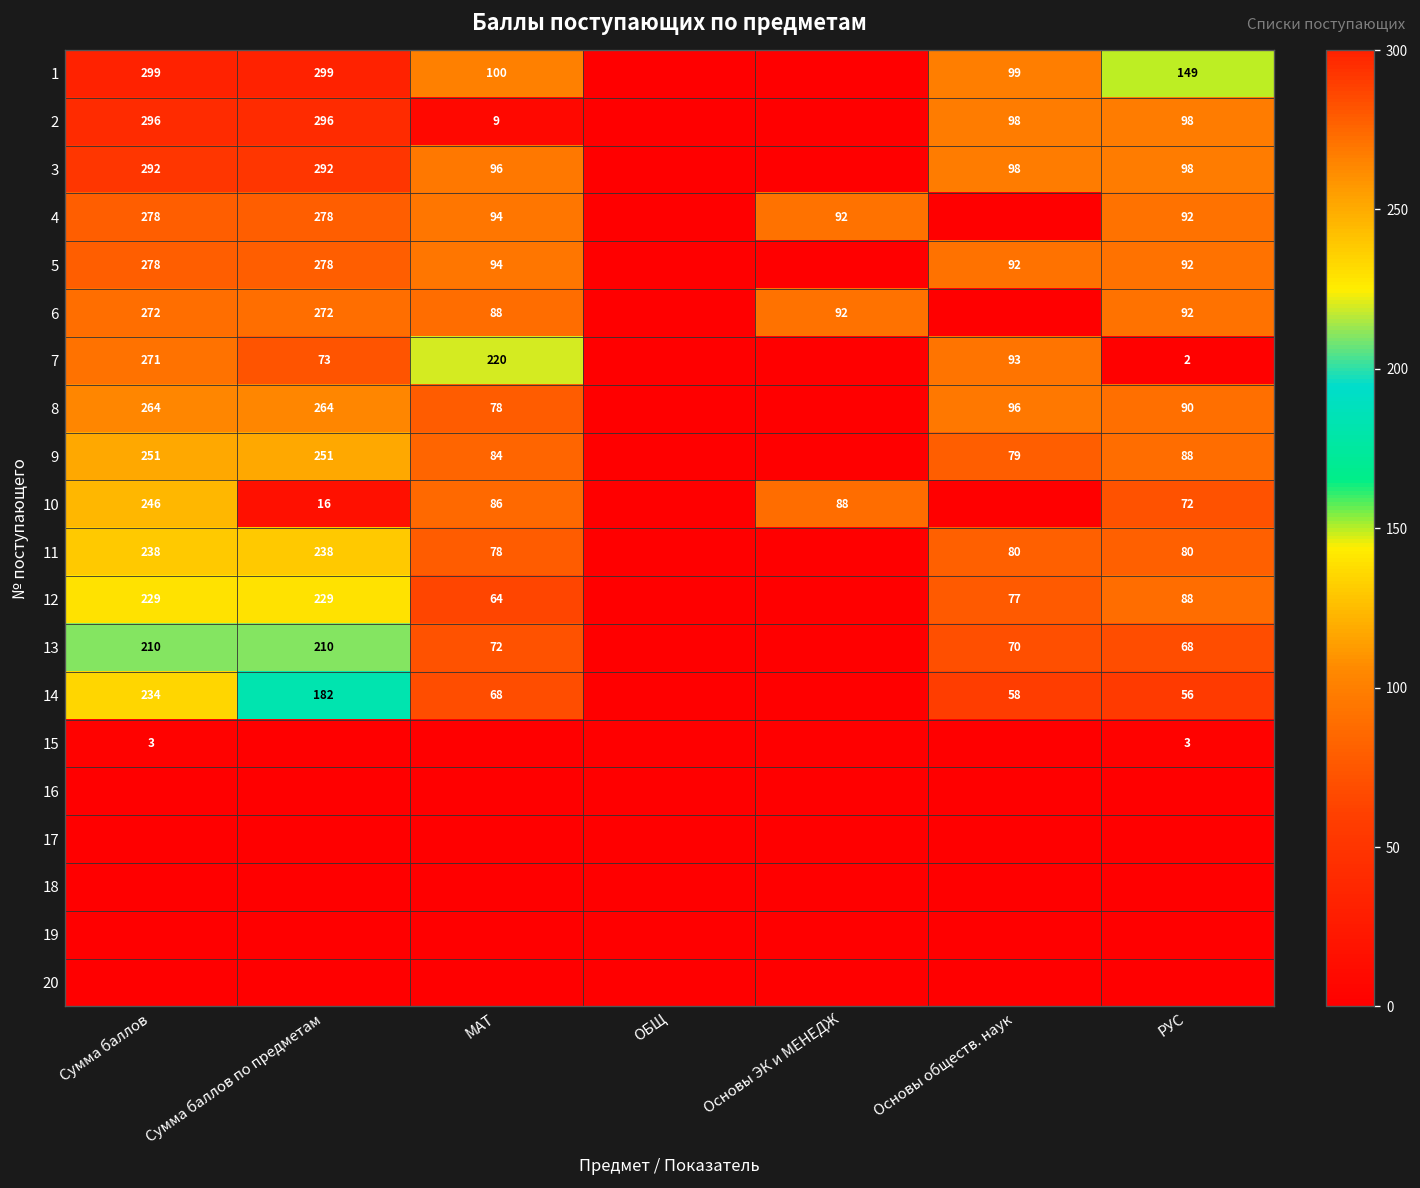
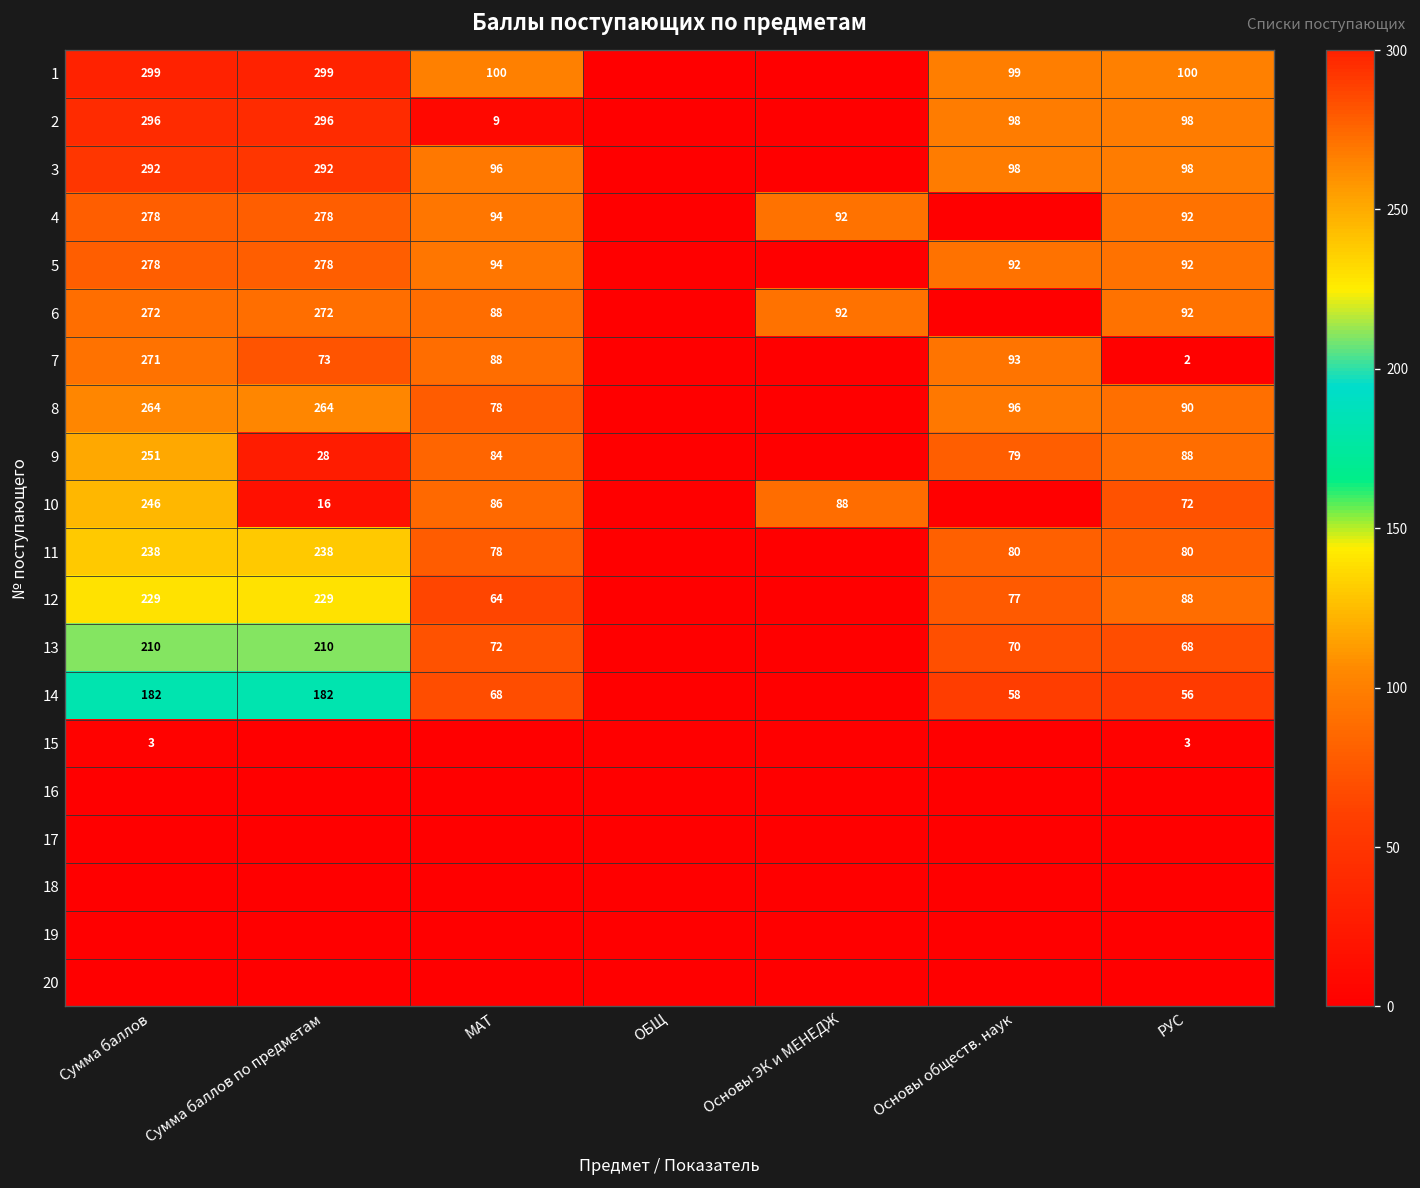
  {
    "1": {
      "Сумма баллов": 299,
      "Сумма баллов по предметам": 299,
      "МАТ": 100,
      "Основы обществ. наук": 99,
-     "РУС": 149
+     "РУС": 100
    },
    "2": {
      "Сумма баллов": 296,
      "Сумма баллов по предметам": 296,
      "МАТ": 9,
      "Основы обществ. наук": 98,
      "РУС": 98
    },
    "3": {
      "Сумма баллов": 292,
      "Сумма баллов по предметам": 292,
      "МАТ": 96,
      "Основы обществ. наук": 98,
      "РУС": 98
    },
    "4": {
      "Сумма баллов": 278,
      "Сумма баллов по предметам": 278,
      "МАТ": 94,
      "Основы ЭК и МЕНЕДЖ": 92,
      "РУС": 92
    },
    "5": {
      "Сумма баллов": 278,
      "Сумма баллов по предметам": 278,
      "МАТ": 94,
      "Основы обществ. наук": 92,
      "РУС": 92
    },
    "6": {
      "Сумма баллов": 272,
      "Сумма баллов по предметам": 272,
      "МАТ": 88,
      "Основы ЭК и МЕНЕДЖ": 92,
      "РУС": 92
    },
    "7": {
      "Сумма баллов": 271,
      "Сумма баллов по предметам": 73,
-     "МАТ": 220,
+     "МАТ": 88,
      "Основы обществ. наук": 93,
      "РУС": 2
    },
    "8": {
      "Сумма баллов": 264,
      "Сумма баллов по предметам": 264,
      "МАТ": 78,
      "Основы обществ. наук": 96,
      "РУС": 90
    },
    "9": {
      "Сумма баллов": 251,
-     "Сумма баллов по предметам": 251,
+     "Сумма баллов по предметам": 28,
      "МАТ": 84,
      "Основы обществ. наук": 79,
      "РУС": 88
    },
    "10": {
      "Сумма баллов": 246,
      "Сумма баллов по предметам": 16,
      "МАТ": 86,
      "Основы ЭК и МЕНЕДЖ": 88,
      "РУС": 72
    },
    "11": {
      "Сумма баллов": 238,
      "Сумма баллов по предметам": 238,
      "МАТ": 78,
      "Основы обществ. наук": 80,
      "РУС": 80
    },
    "12": {
      "Сумма баллов": 229,
      "Сумма баллов по предметам": 229,
      "МАТ": 64,
      "Основы обществ. наук": 77,
      "РУС": 88
    },
    "13": {
      "Сумма баллов": 210,
      "Сумма баллов по предметам": 210,
      "МАТ": 72,
      "Основы обществ. наук": 70,
      "РУС": 68
    },
    "14": {
-     "Сумма баллов": 234,
+     "Сумма баллов": 182,
      "Сумма баллов по предметам": 182,
      "МАТ": 68,
      "Основы обществ. наук": 58,
      "РУС": 56
    },
    "15": {
      "Сумма баллов": 3,
      "РУС": 3
    }
  }
